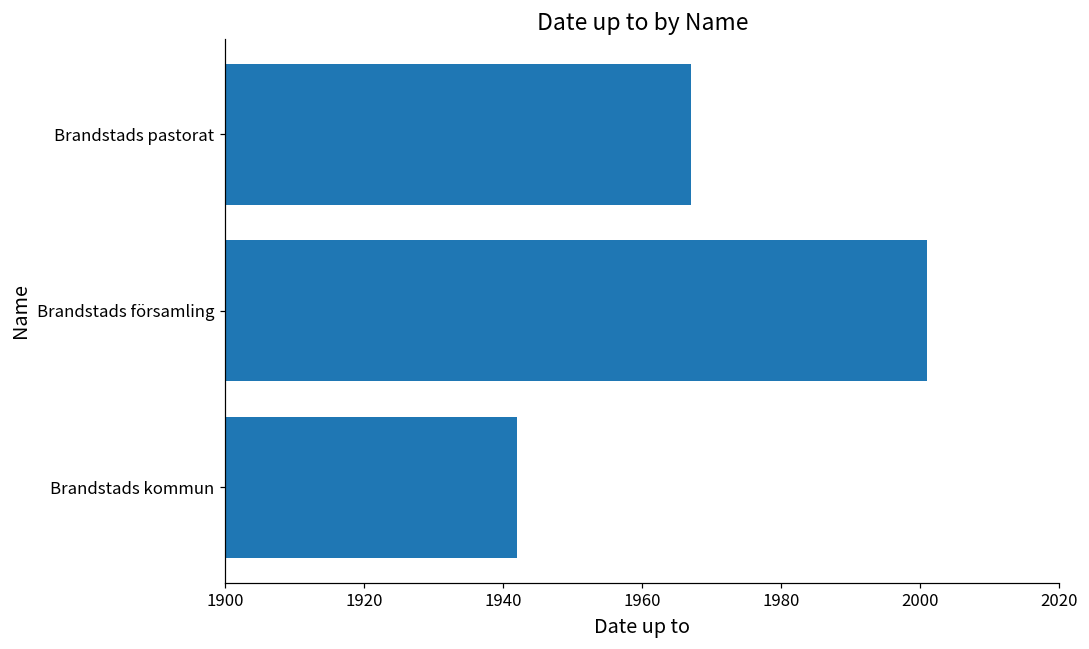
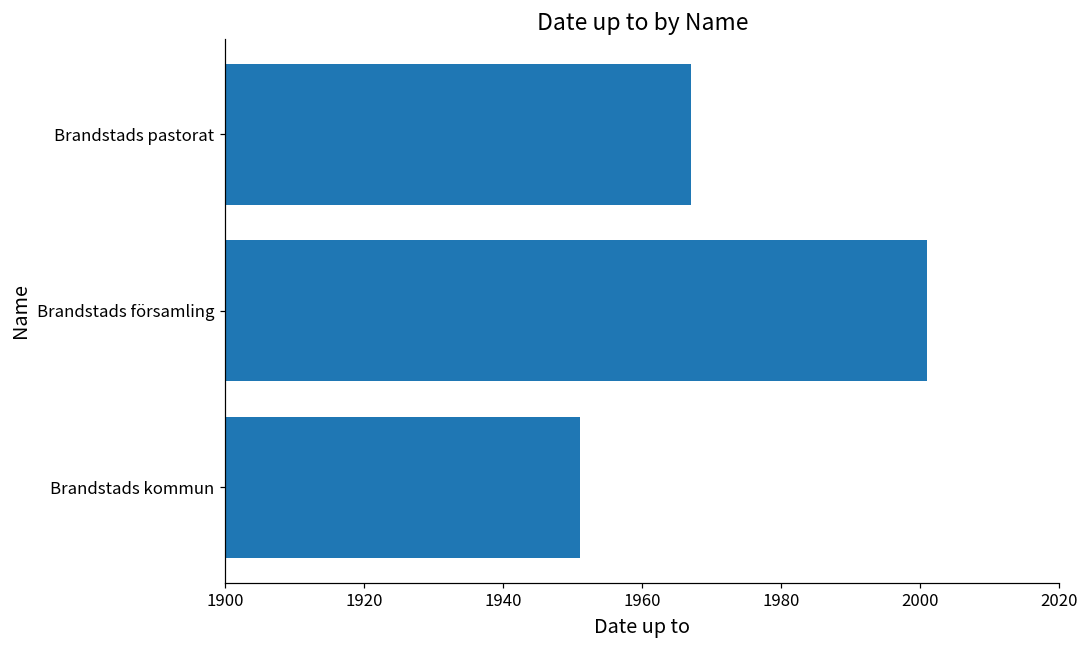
  {
    "Brandstads pastorat": 1967,
    "Brandstads församling": 2001,
-   "Brandstads kommun": 1942
+   "Brandstads kommun": 1951
  }
